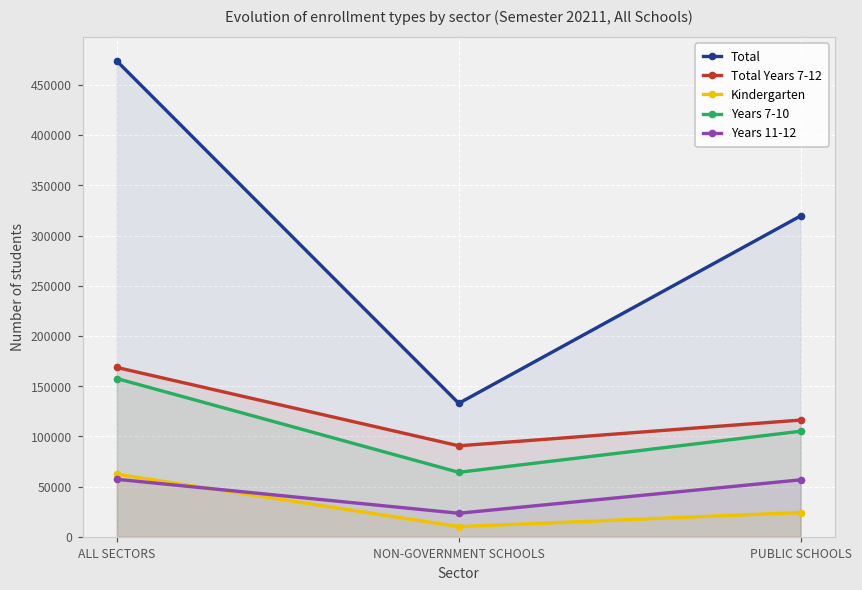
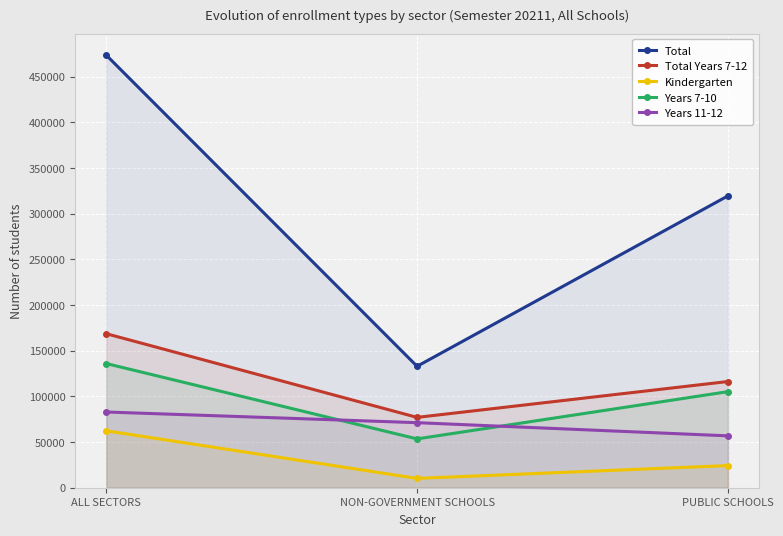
  {
    "Total": {
      "ALL SECTORS": 470000,
      "NON-GOVERNMENT SCHOOLS": 130000,
      "PUBLIC SCHOOLS": 320000
    },
    "Total Years 7-12": {
      "ALL SECTORS": 170000,
-     "NON-GOVERNMENT SCHOOLS": 90000,
+     "NON-GOVERNMENT SCHOOLS": 80000,
      "PUBLIC SCHOOLS": 120000
    },
    "Kindergarten": {
      "ALL SECTORS": 60000,
      "NON-GOVERNMENT SCHOOLS": 10000,
      "PUBLIC SCHOOLS": 20000
    },
    "Years 7-10": {
-     "ALL SECTORS": 160000,
-     "NON-GOVERNMENT SCHOOLS": 60000,
+     "ALL SECTORS": 140000,
+     "NON-GOVERNMENT SCHOOLS": 50000,
      "PUBLIC SCHOOLS": 110000
    },
    "Years 11-12": {
-     "ALL SECTORS": 60000,
-     "NON-GOVERNMENT SCHOOLS": 20000,
+     "ALL SECTORS": 80000,
+     "NON-GOVERNMENT SCHOOLS": 70000,
      "PUBLIC SCHOOLS": 60000
    }
  }
